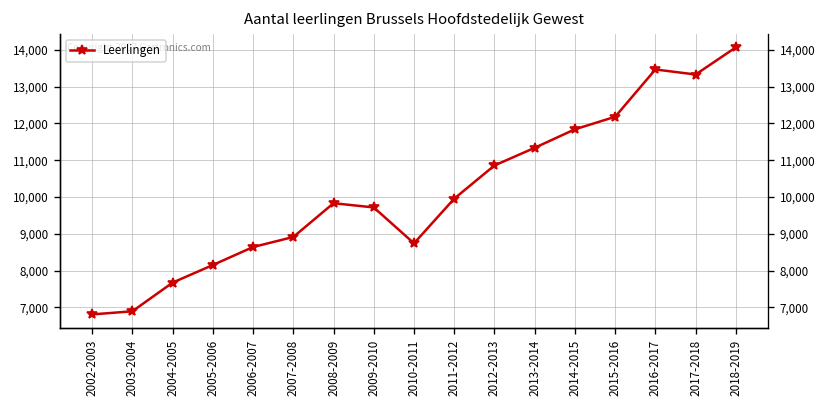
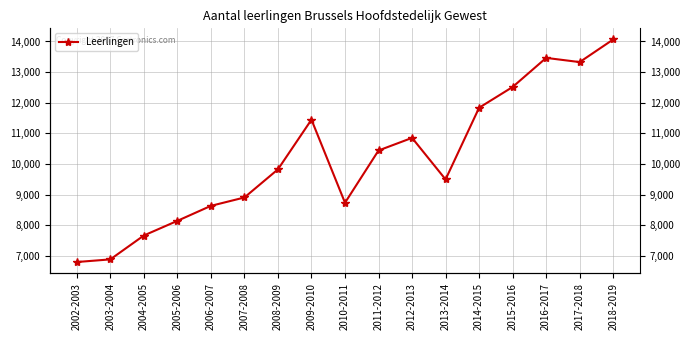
  {
    "2002-2003": "6,800",
    "2003-2004": "6,900",
    "2004-2005": "7,700",
    "2005-2006": "8,200",
    "2006-2007": "8,600",
    "2007-2008": "8,900",
    "2008-2009": "9,800",
-   "2009-2010": "9,700",
+   "2009-2010": "11,500",
    "2010-2011": "8,700",
-   "2011-2012": "10,000",
+   "2011-2012": "10,400",
    "2012-2013": "10,900",
-   "2013-2014": "11,300",
+   "2013-2014": "9,500",
    "2014-2015": "11,800",
-   "2015-2016": "12,200",
+   "2015-2016": "12,500",
    "2016-2017": "13,500",
    "2017-2018": "13,300",
    "2018-2019": "14,100"
  }
